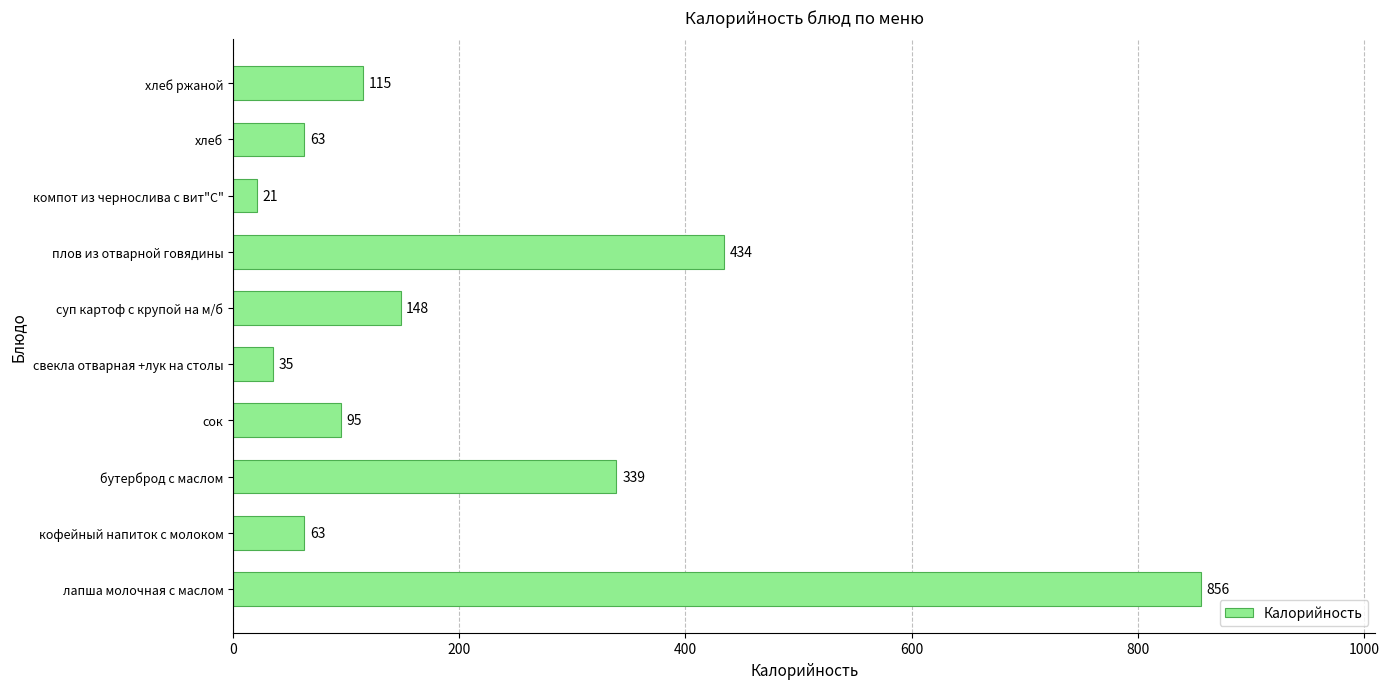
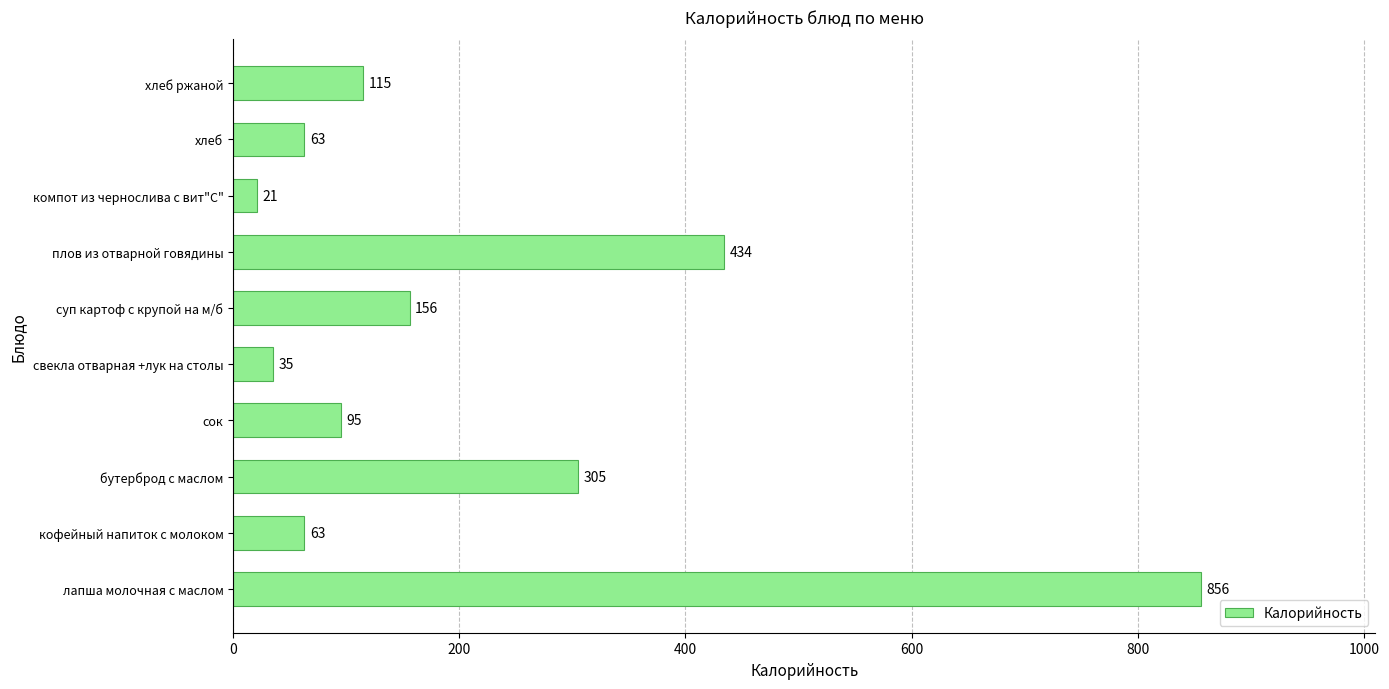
  {
    "хлеб ржаной": 115,
    "хлеб": 63,
    "компот из чернослива с вит\"С\"": 21,
    "плов из отварной говядины": 434,
-   "суп картоф с крупой на м/б": 148,
+   "суп картоф с крупой на м/б": 156,
    "свекла отварная +лук на столы": 35,
    "сок": 95,
-   "бутерброд с маслом": 339,
+   "бутерброд с маслом": 305,
    "кофейный напиток с молоком": 63,
    "лапша молочная с маслом": 856
  }
